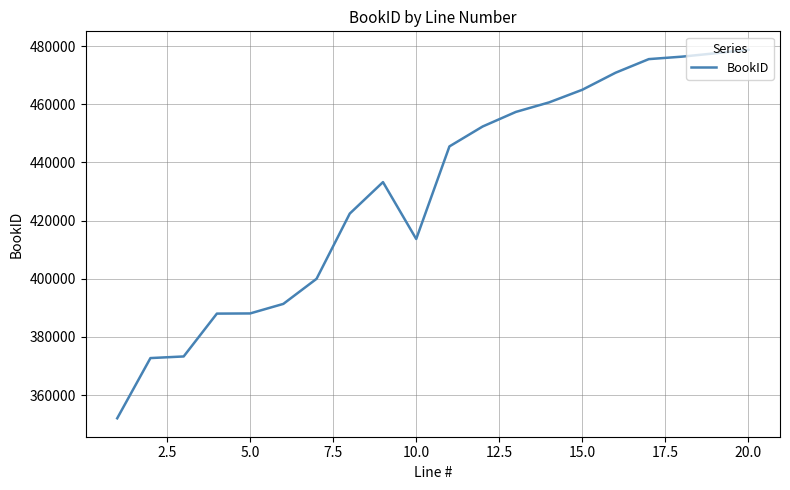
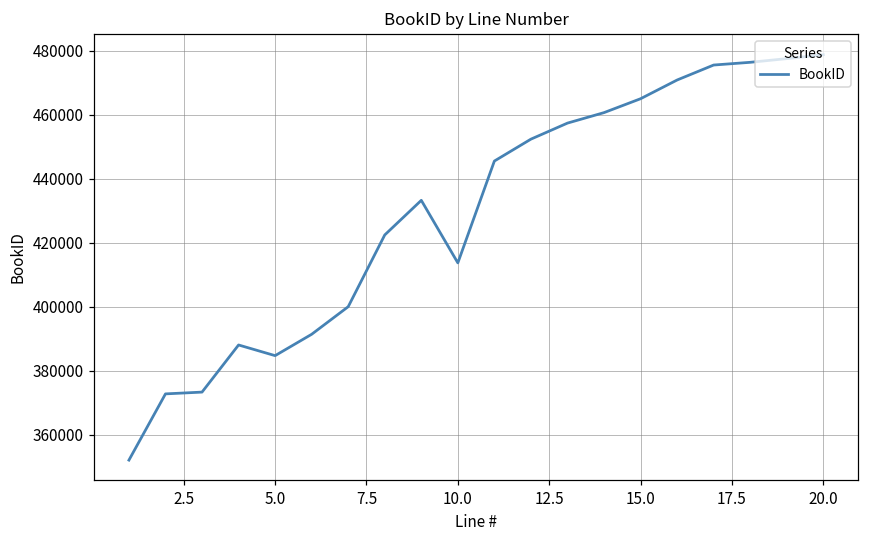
  {
-   "5.0": 388000,
+   "5.0": 385000,
    "10.0": 414000,
    "15.0": 465000
  }
